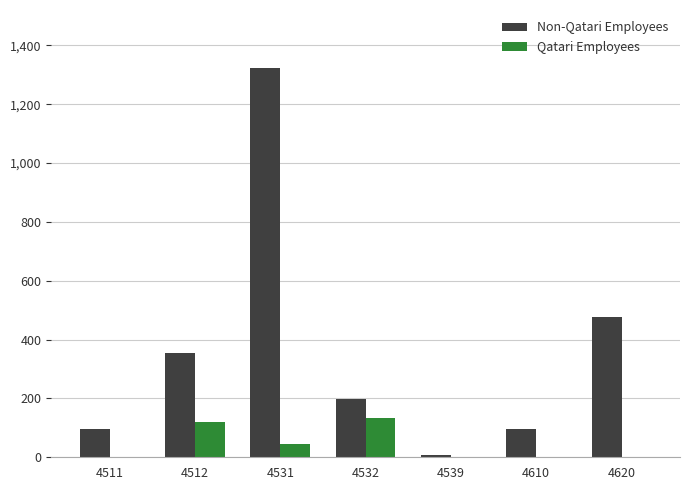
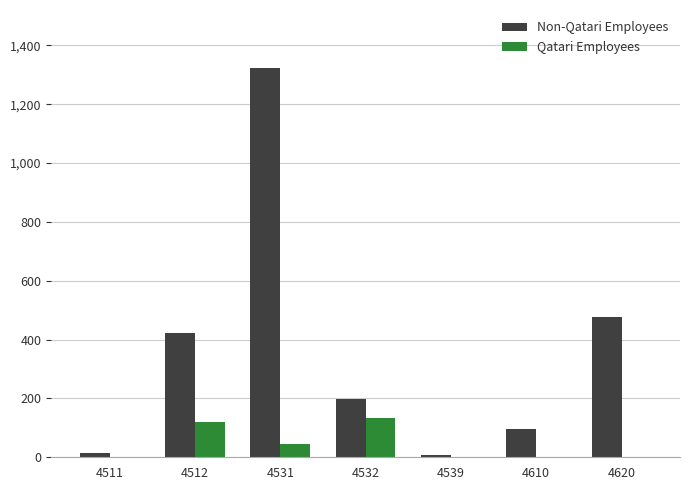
  {
    "Non-Qatari Employees": {
-     "4511": "100",
-     "4512": "360",
+     "4511": "20",
+     "4512": "420",
      "4531": "1,320",
      "4532": "200",
      "4610": "100",
      "4620": "480"
    },
    "Qatari Employees": {
      "4511": "0",
      "4512": "120",
      "4531": "40",
      "4532": "130",
      "4539": "0",
      "4610": "0",
      "4620": "0"
    }
  }
